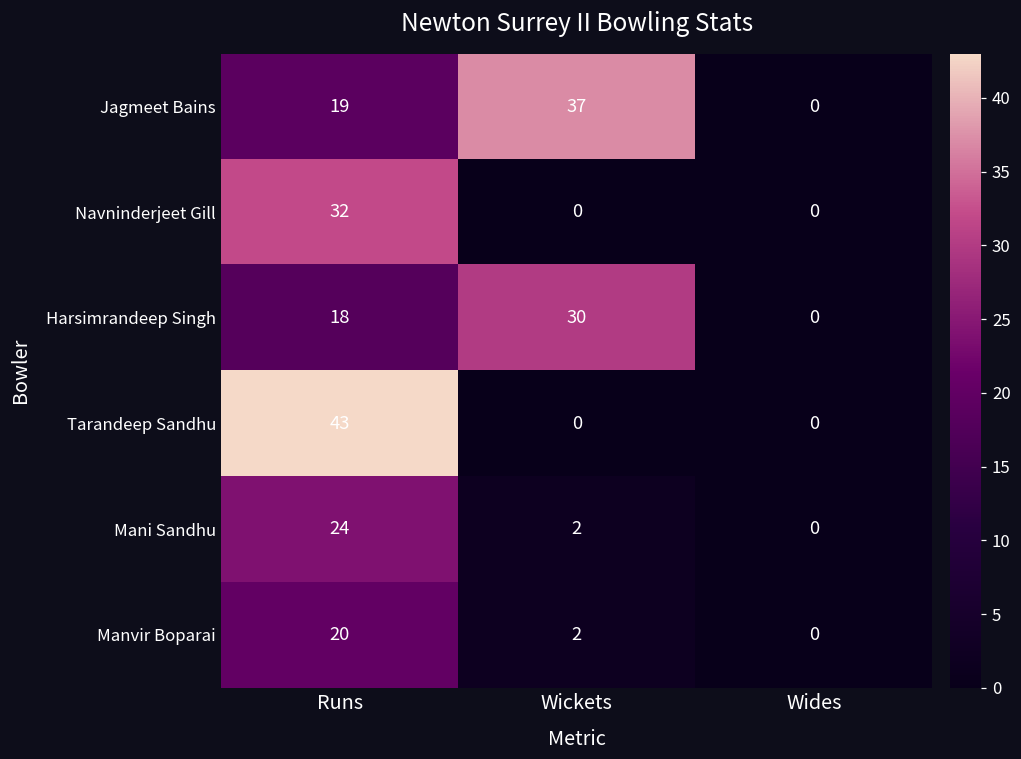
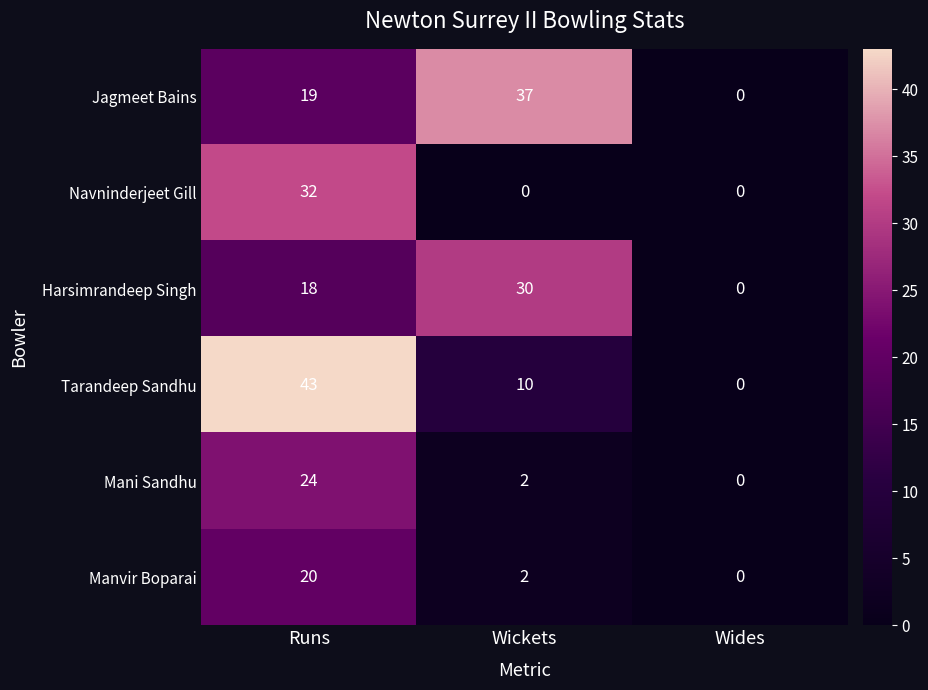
  {
    "Jagmeet Bains": {
      "Runs": 19,
      "Wickets": 37,
      "Wides": 0
    },
    "Navninderjeet Gill": {
      "Runs": 32,
      "Wickets": 0,
      "Wides": 0
    },
    "Harsimrandeep Singh": {
      "Runs": 18,
      "Wickets": 30,
      "Wides": 0
    },
    "Tarandeep Sandhu": {
      "Runs": 43,
-     "Wickets": 0,
+     "Wickets": 10,
      "Wides": 0
    },
    "Mani Sandhu": {
      "Runs": 24,
      "Wickets": 2,
      "Wides": 0
    },
    "Manvir Boparai": {
      "Runs": 20,
      "Wickets": 2,
      "Wides": 0
    }
  }
